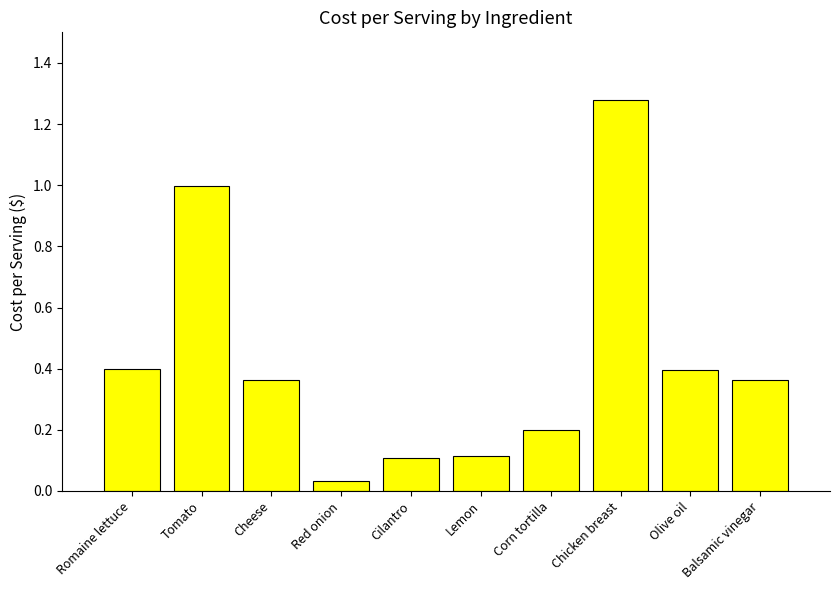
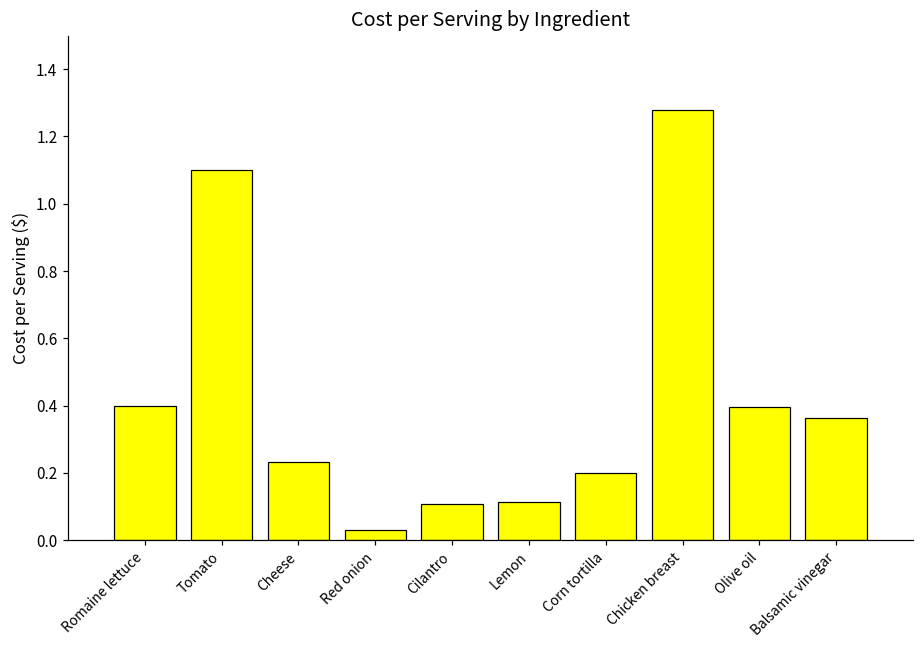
  {
    "Romaine lettuce": 0.40,
-   "Tomato": 1.00,
-   "Cheese": 0.36,
+   "Tomato": 1.10,
+   "Cheese": 0.23,
    "Red onion": 0.03,
    "Cilantro": 0.11,
    "Lemon": 0.11,
    "Corn tortilla": 0.20,
    "Chicken breast": 1.28,
    "Olive oil": 0.40,
    "Balsamic vinegar": 0.36
  }
